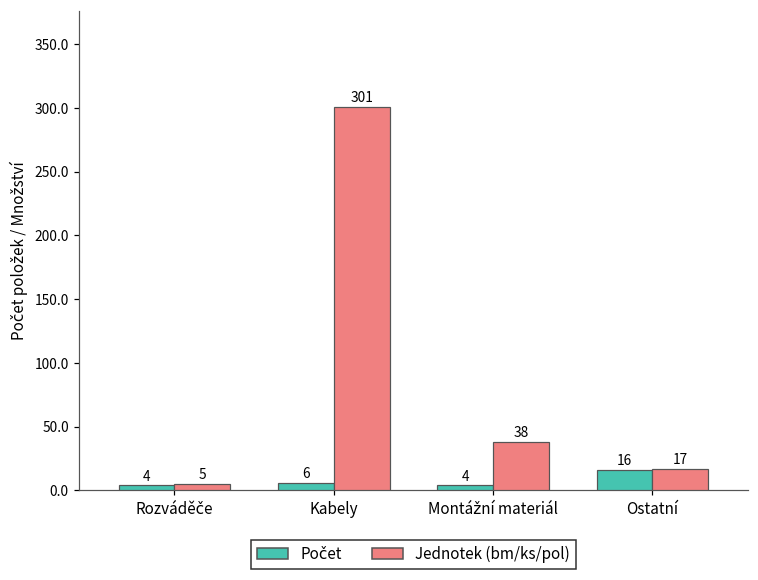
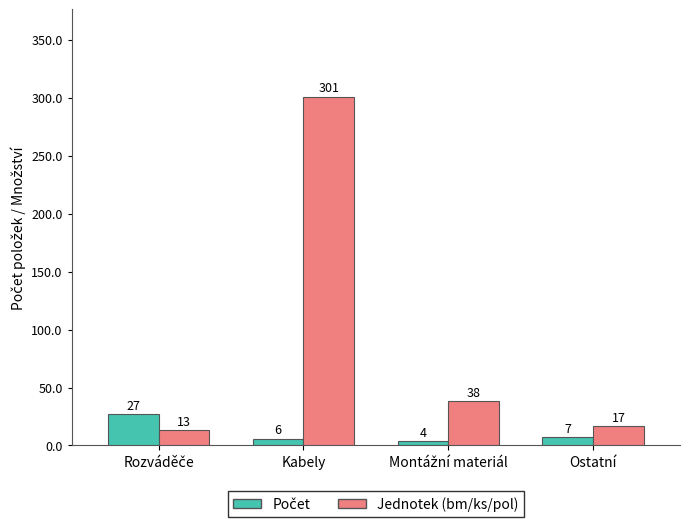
  {
    "Počet": {
-     "Rozváděče": 4,
+     "Rozváděče": 27,
      "Kabely": 6,
      "Montážní materiál": 4,
-     "Ostatní": 16
+     "Ostatní": 7
    },
    "Jednotek (bm/ks/pol)": {
-     "Rozváděče": 5,
+     "Rozváděče": 13,
      "Kabely": 301,
      "Montážní materiál": 38,
      "Ostatní": 17
    }
  }
